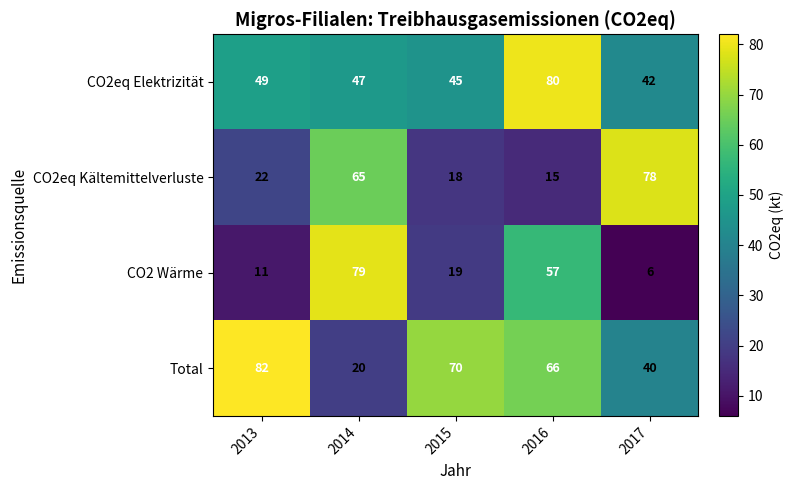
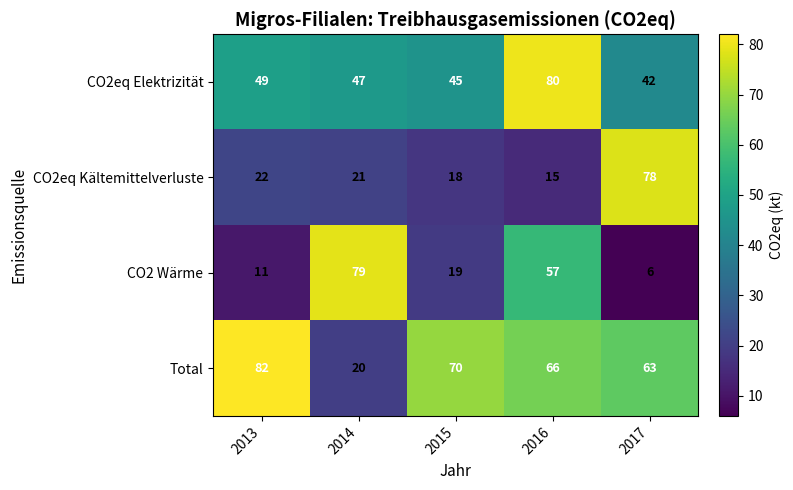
  {
    "CO2eq Elektrizität": {
      "2013": 49,
      "2014": 47,
      "2015": 45,
      "2016": 80,
      "2017": 42
    },
    "CO2eq Kältemittelverluste": {
      "2013": 22,
-     "2014": 65,
+     "2014": 21,
      "2015": 18,
      "2016": 15,
      "2017": 78
    },
    "CO2 Wärme": {
      "2013": 11,
      "2014": 79,
      "2015": 19,
      "2016": 57,
      "2017": 6
    },
    "Total": {
      "2013": 82,
      "2014": 20,
      "2015": 70,
      "2016": 66,
-     "2017": 40
+     "2017": 63
    }
  }
